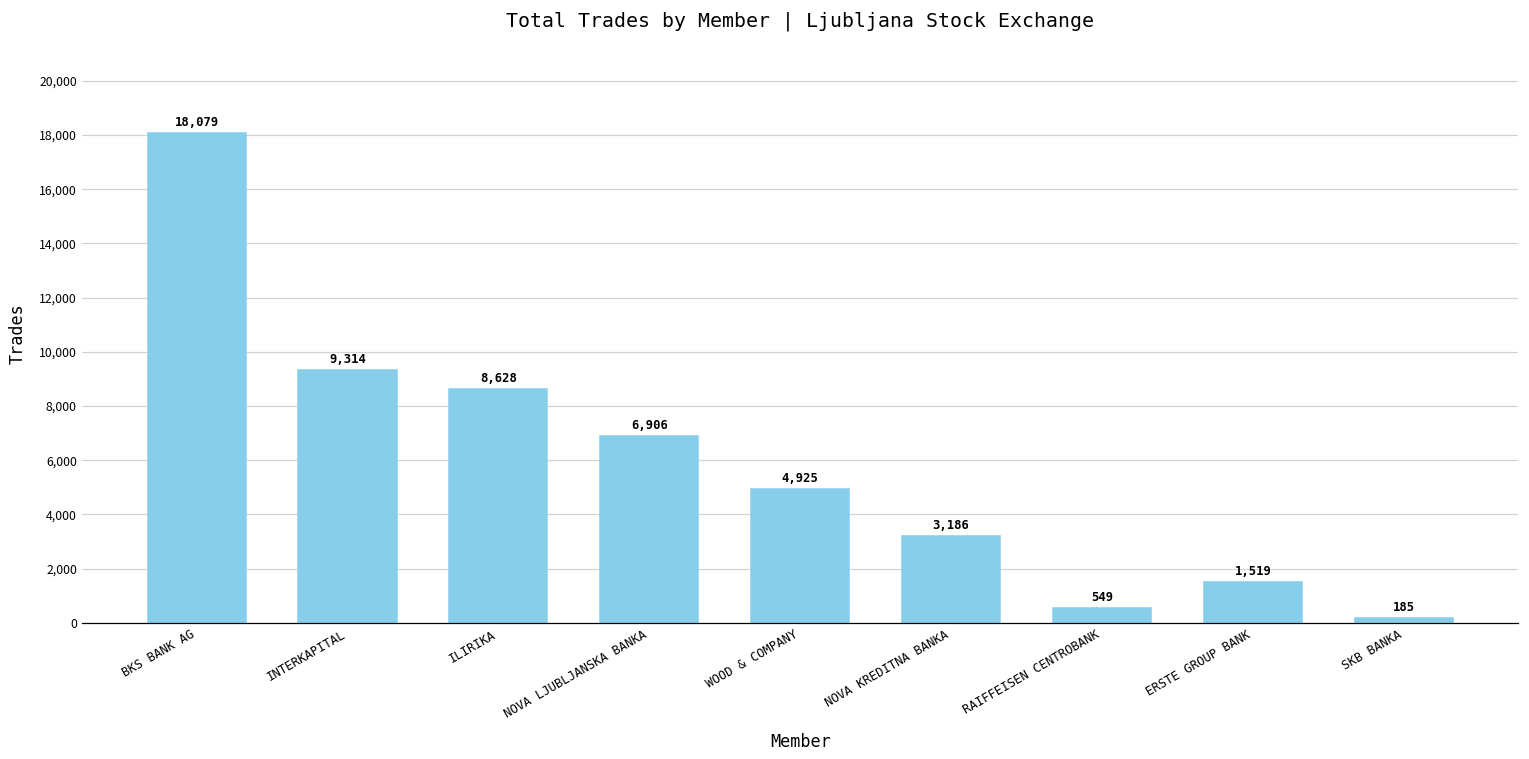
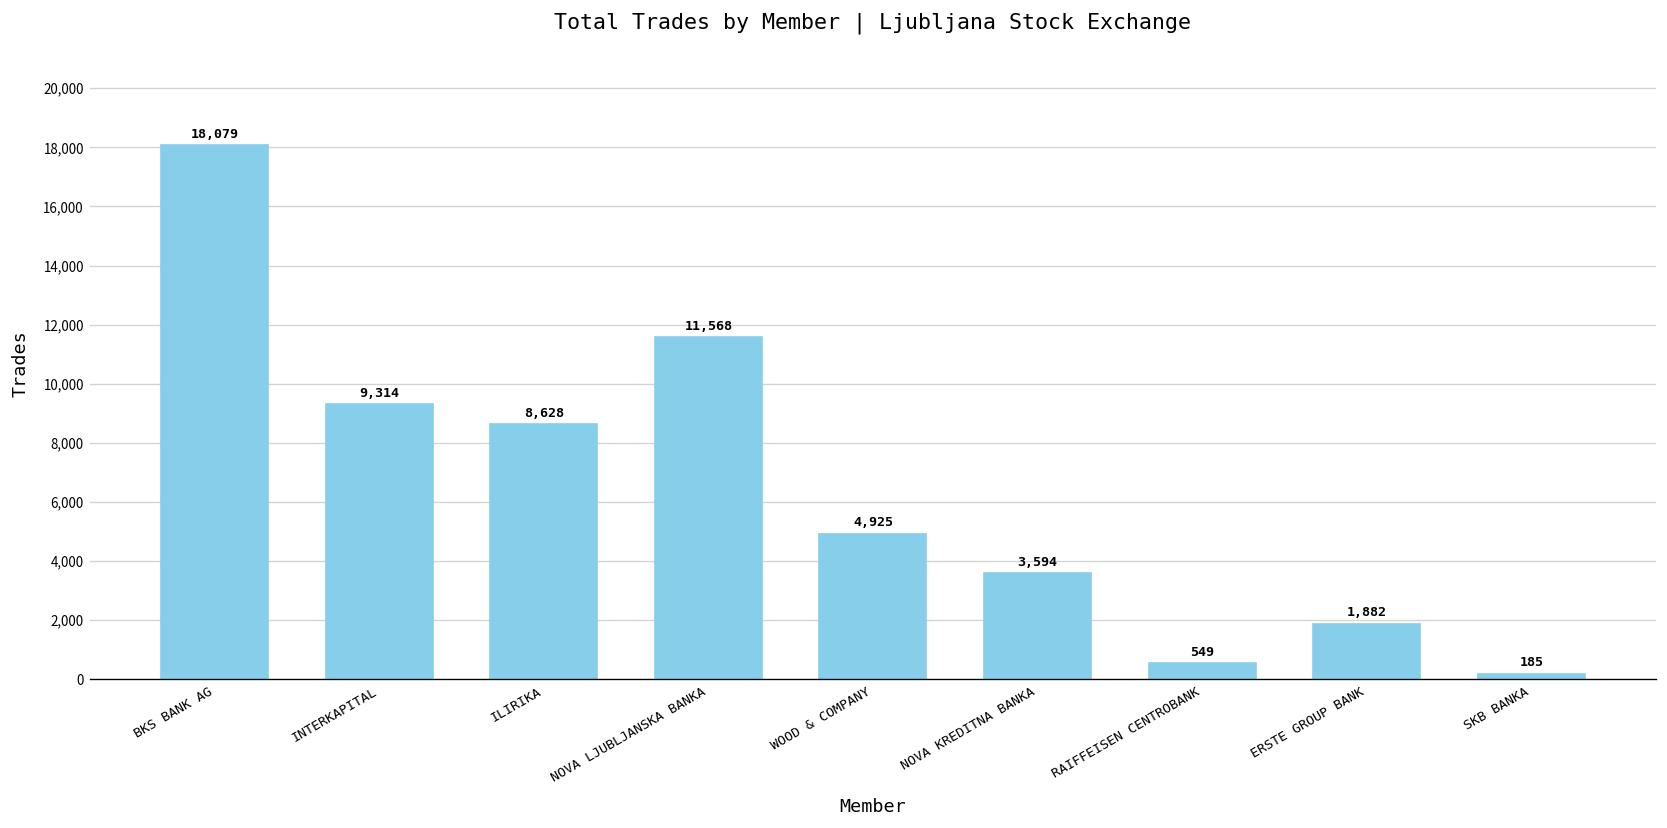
  {
    "BKS BANK AG": "18,079",
    "INTERKAPITAL": "9,314",
    "ILIRIKA": "8,628",
-   "NOVA LJUBLJANSKA BANKA": "6,906",
+   "NOVA LJUBLJANSKA BANKA": "11,568",
    "WOOD & COMPANY": "4,925",
-   "NOVA KREDITNA BANKA": "3,186",
+   "NOVA KREDITNA BANKA": "3,594",
    "RAIFFEISEN CENTROBANK": "549",
-   "ERSTE GROUP BANK": "1,519",
+   "ERSTE GROUP BANK": "1,882",
    "SKB BANKA": "185"
  }
